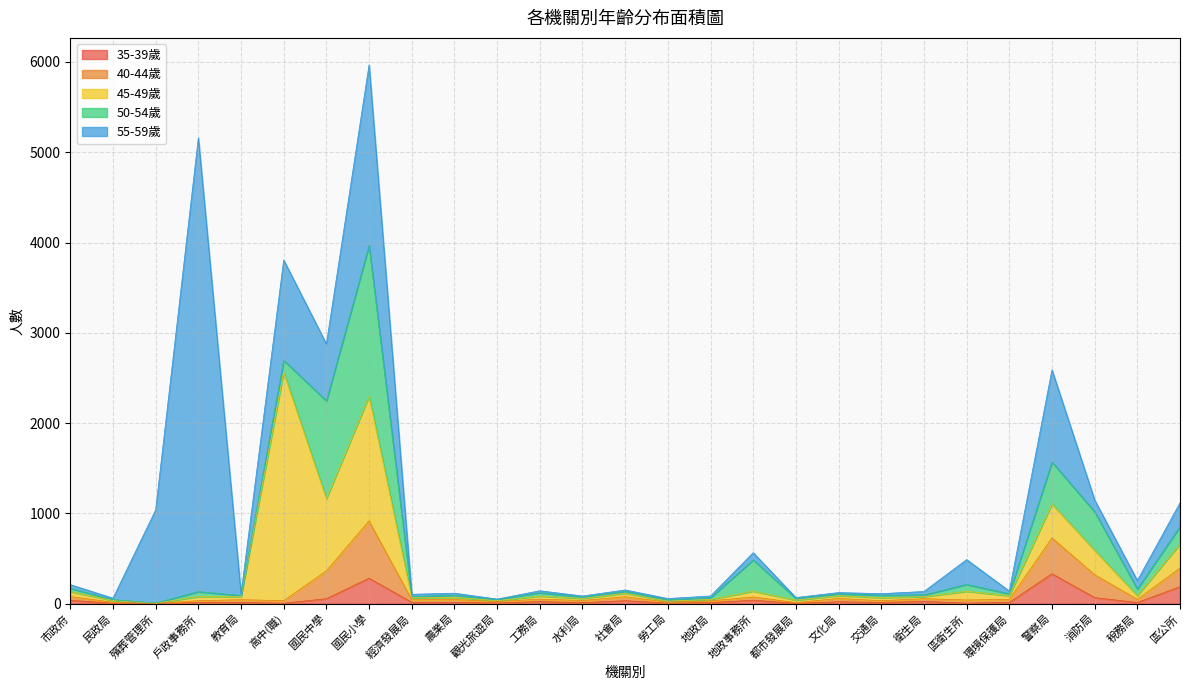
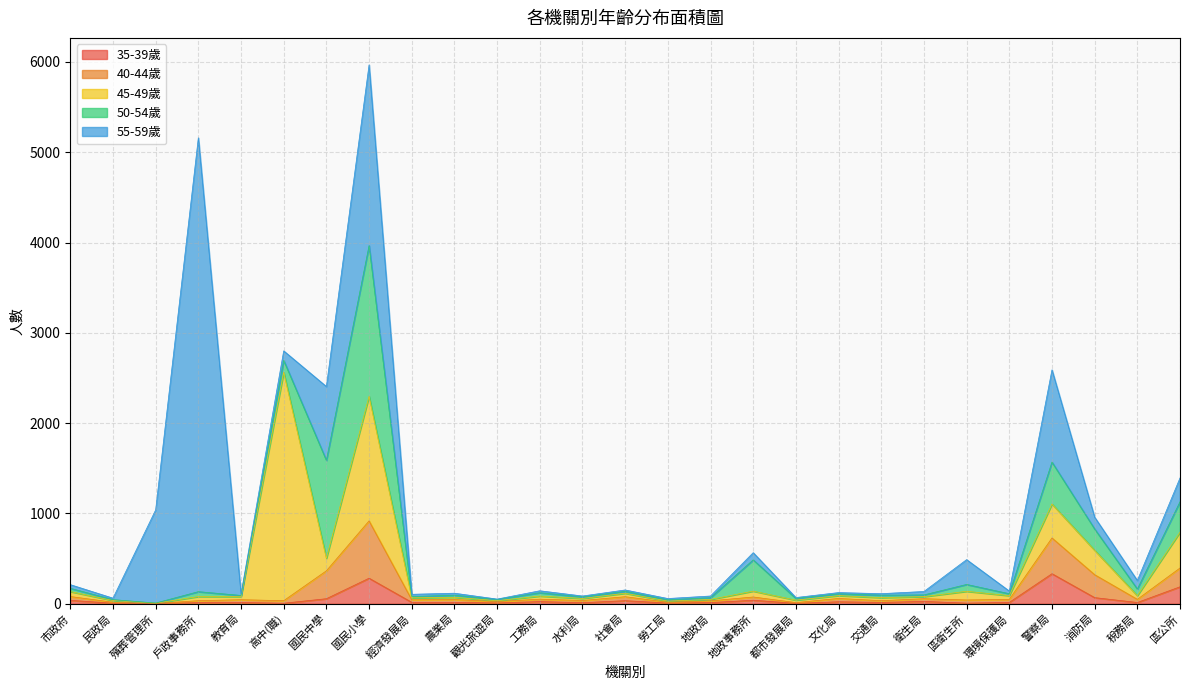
  {
    "45-49歲": {
      "市政府": 100,
      "戶政事務所": 0,
      "高中(職)": 2500,
-     "國民中學": 800,
+     "國民中學": 100,
      "國民小學": 1400,
      "工務局": 0,
      "地政事務所": 100,
      "區衛生所": 100,
      "警察局": 400,
      "消防局": 300,
      "稅務局": 0,
-     "區公所": 300
+     "區公所": 400
    },
    "50-54歲": {
      "市政府": 0,
      "戶政事務所": 100,
      "高中(職)": 100,
      "國民中學": 1100,
      "國民小學": 1700,
      "地政事務所": 300,
      "區衛生所": 100,
      "警察局": 500,
-     "消防局": 400,
+     "消防局": 200,
      "稅務局": 100,
-     "區公所": 200
+     "區公所": 300
    },
    "55-59歲": {
      "市政府": 0,
      "殯葬管理所": 1000,
      "戶政事務所": 5000,
-     "高中(職)": 1100,
-     "國民中學": 600,
+     "高中(職)": 100,
+     "國民中學": 800,
      "國民小學": 2000,
      "地政事務所": 100,
      "衛生局": 0,
      "區衛生所": 300,
      "環境保護局": 0,
      "警察局": 1000,
      "消防局": 100,
      "稅務局": 100,
      "區公所": 300
    }
  }
